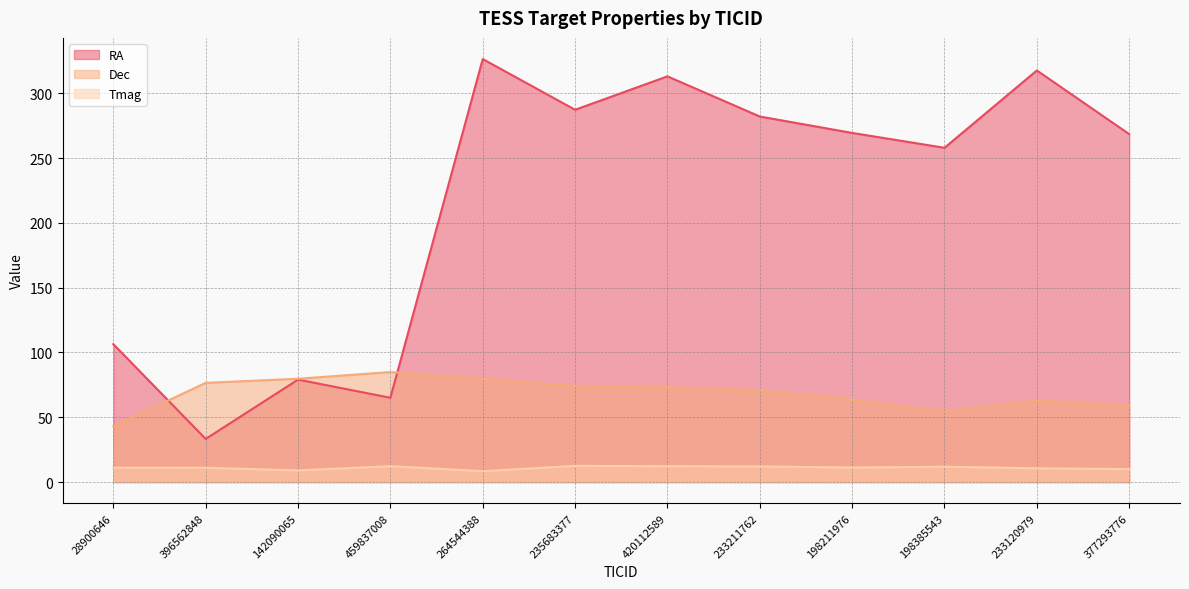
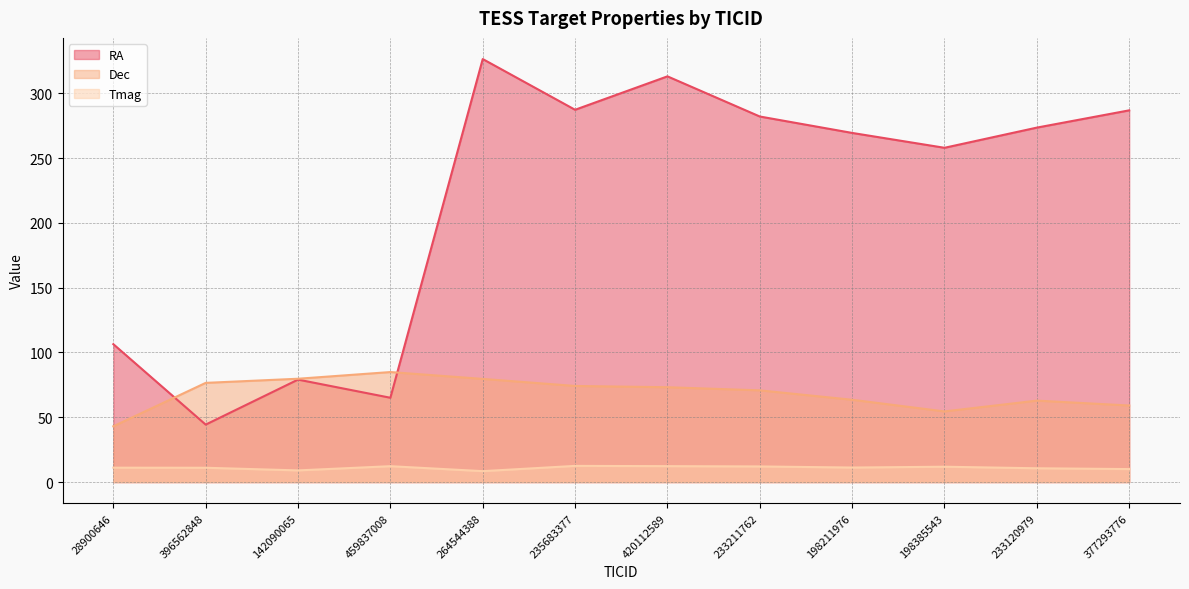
  {
    "RA": {
      "28900646": 106,
-     "396562848": 33,
+     "396562848": 44,
      "459837008": 65,
      "264544388": 326,
      "235683377": 287,
      "420112589": 313,
      "233211762": 282,
      "198211976": 269,
      "198385543": 258,
-     "233120979": 318,
-     "377293776": 269
+     "233120979": 274,
+     "377293776": 287
    }
  }
